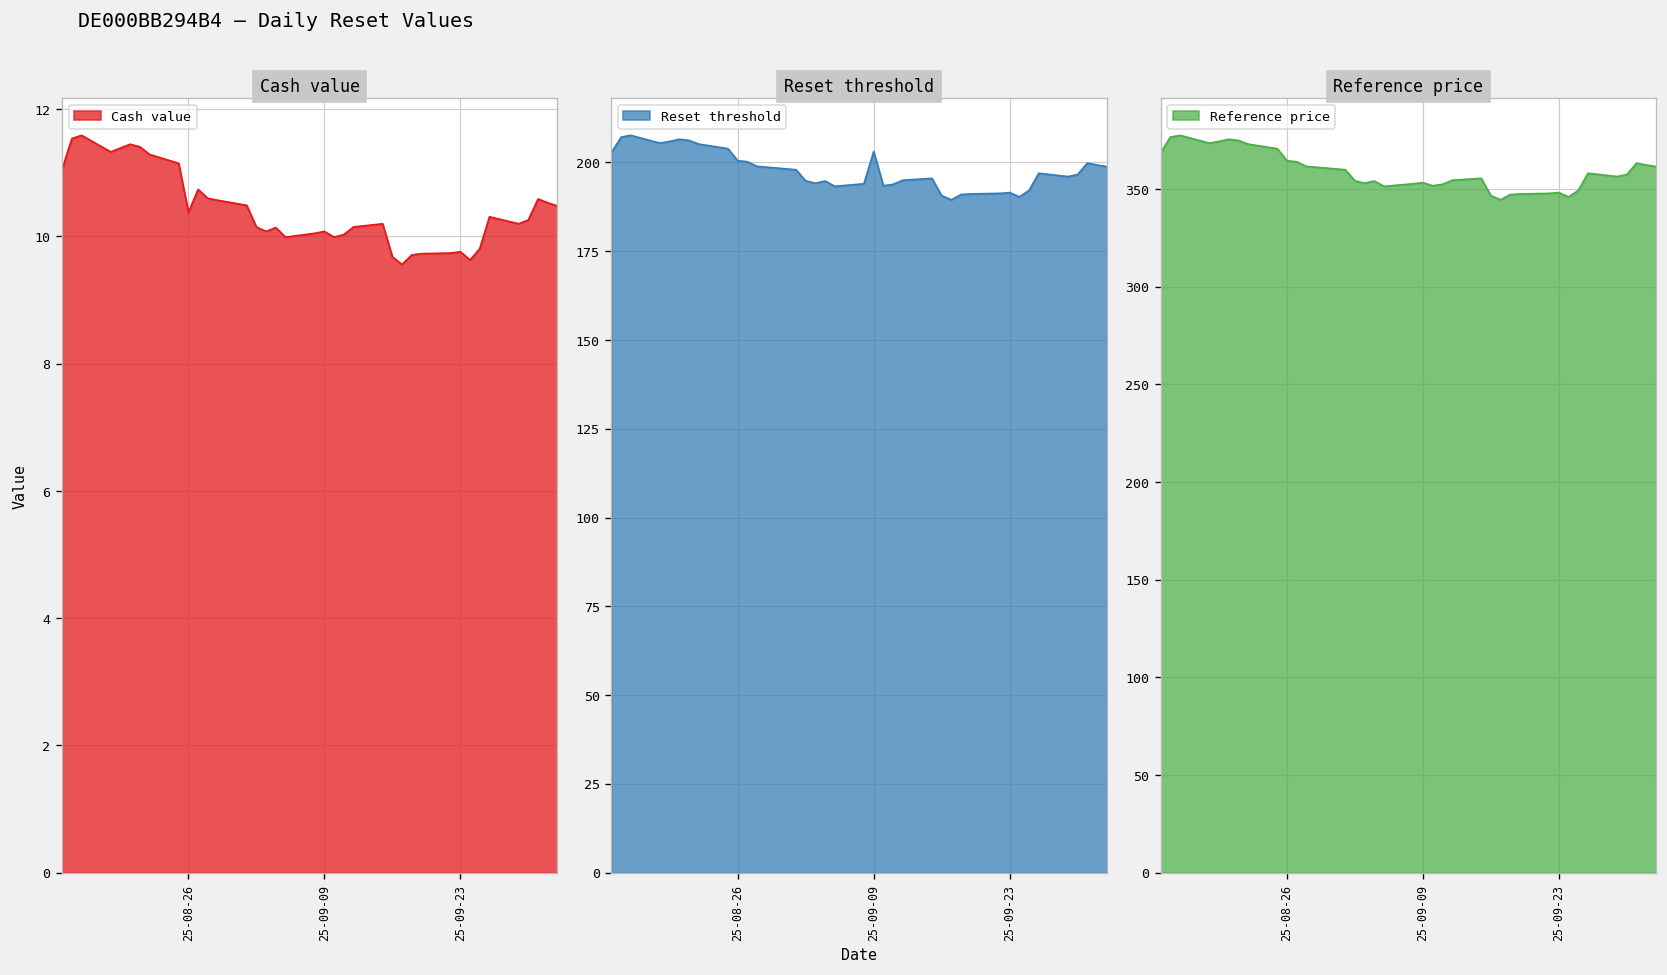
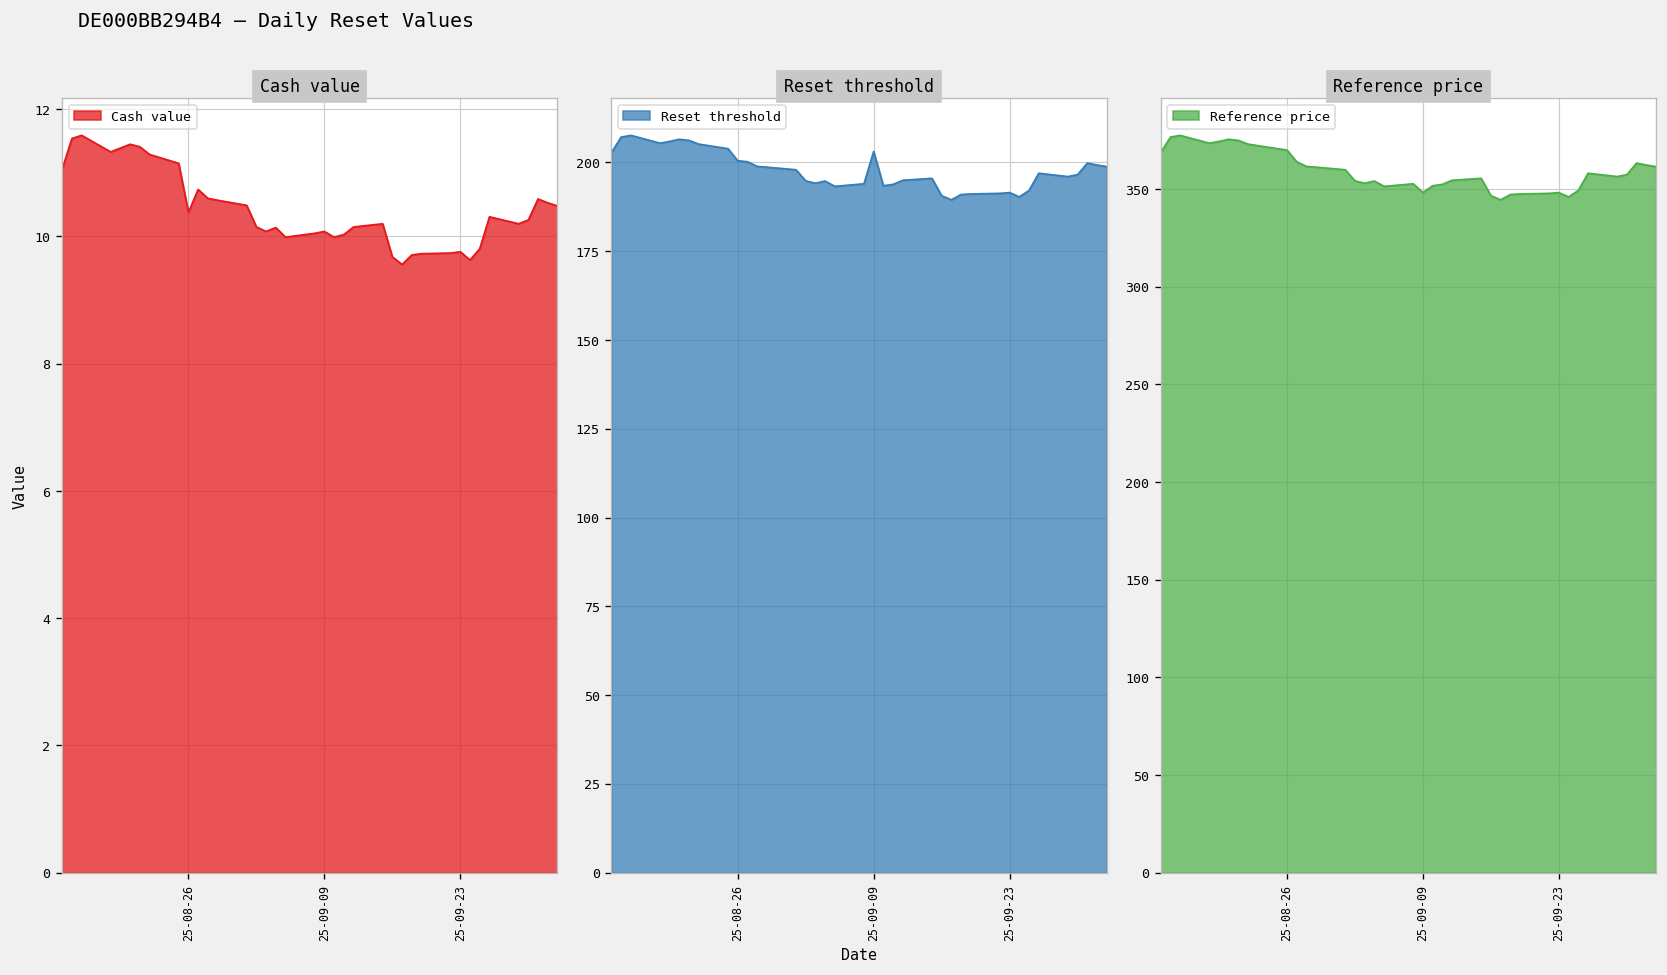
  {
    "Cash value": {
      "25-08-26": 10.4,
      "25-09-09": 10.1,
      "25-09-23": 9.8
    },
    "Reset threshold": {
      "25-08-26": 200,
      "25-09-09": 203,
      "25-09-23": 192
    },
    "Reference price": {
-     "25-08-26": 365,
-     "25-09-09": 353,
+     "25-08-26": 370,
+     "25-09-09": 348,
      "25-09-23": 348
    }
  }
